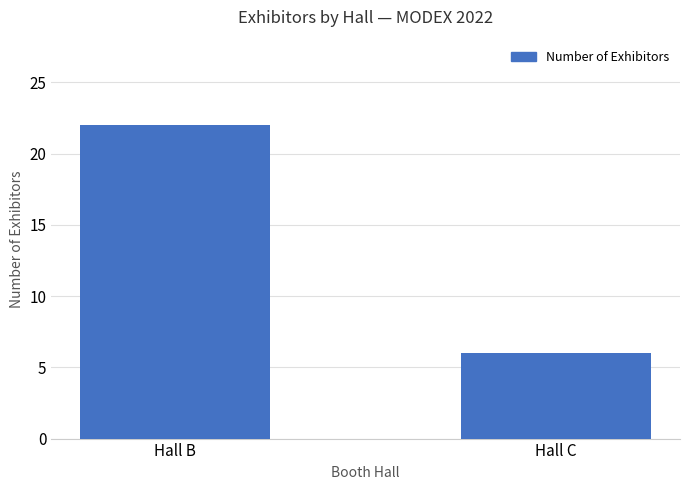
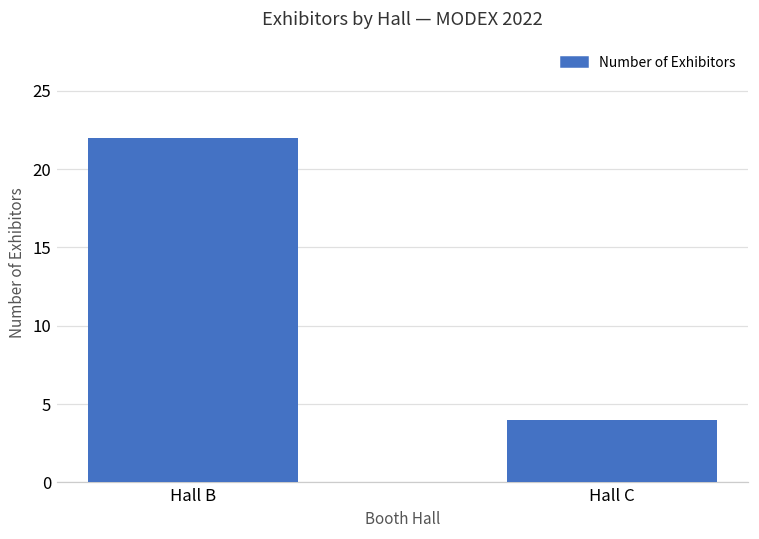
  {
    "Hall B": 22,
-   "Hall C": 6
+   "Hall C": 4
  }
